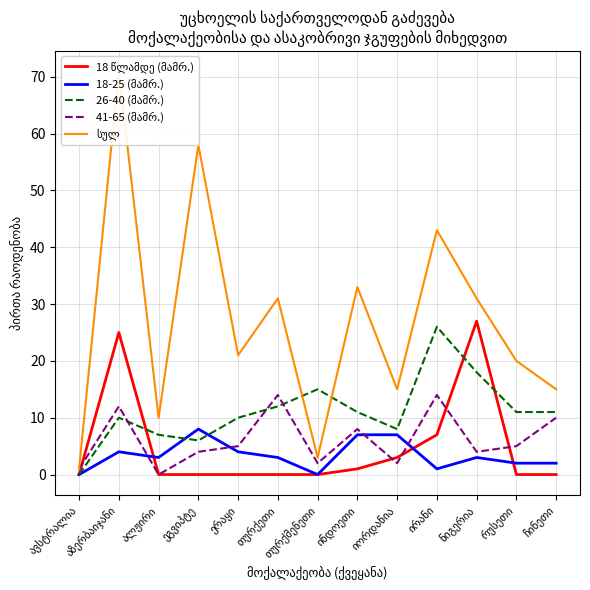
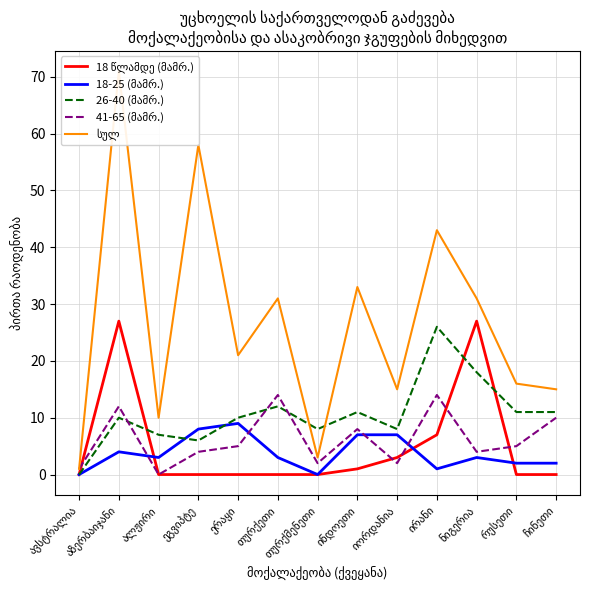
  {
    "18 წლამდე (მამრ.)": {
-     "აზერბაიჯანი": 25,
+     "აზერბაიჯანი": 27,
      "ეგვიპტე": 0,
      "ერაყი": 0,
      "თურქეთი": 0,
      "ინდოეთი": 1,
      "იორდანია": 3,
      "ირანი": 7,
      "ნიგერია": 27,
      "რუსეთი": 0,
      "ჩინეთი": 0
    },
    "18-25 (მამრ.)": {
      "აზერბაიჯანი": 4,
      "ალჟირი": 3,
      "ეგვიპტე": 8,
-     "ერაყი": 4,
+     "ერაყი": 9,
      "თურქეთი": 3,
      "ინდოეთი": 7,
      "იორდანია": 7,
      "ირანი": 1,
      "ნიგერია": 3,
      "რუსეთი": 2,
      "ჩინეთი": 2
    },
    "26-40 (მამრ.)": {
      "აზერბაიჯანი": 10,
      "ალჟირი": 7,
      "ეგვიპტე": 6,
      "ერაყი": 10,
      "თურქეთი": 12,
-     "თურქმენეთი": 15,
+     "თურქმენეთი": 8,
      "ინდოეთი": 11,
      "იორდანია": 8,
      "ირანი": 26,
      "ნიგერია": 18,
      "რუსეთი": 11,
      "ჩინეთი": 11
    },
    "41-65 (მამრ.)": {
      "აზერბაიჯანი": 12,
      "ეგვიპტე": 4,
      "ერაყი": 5,
      "თურქეთი": 14,
      "თურქმენეთი": 2,
      "ინდოეთი": 8,
      "იორდანია": 2,
      "ირანი": 14,
      "ნიგერია": 4,
      "რუსეთი": 5,
      "ჩინეთი": 10
    },
    "სულ": {
      "ალჟირი": 10,
      "ერაყი": 21,
      "თურქეთი": 31,
      "თურქმენეთი": 3,
      "ინდოეთი": 33,
      "იორდანია": 15,
      "ირანი": 43,
      "ნიგერია": 31,
-     "რუსეთი": 20,
+     "რუსეთი": 16,
      "ჩინეთი": 15
    }
  }
